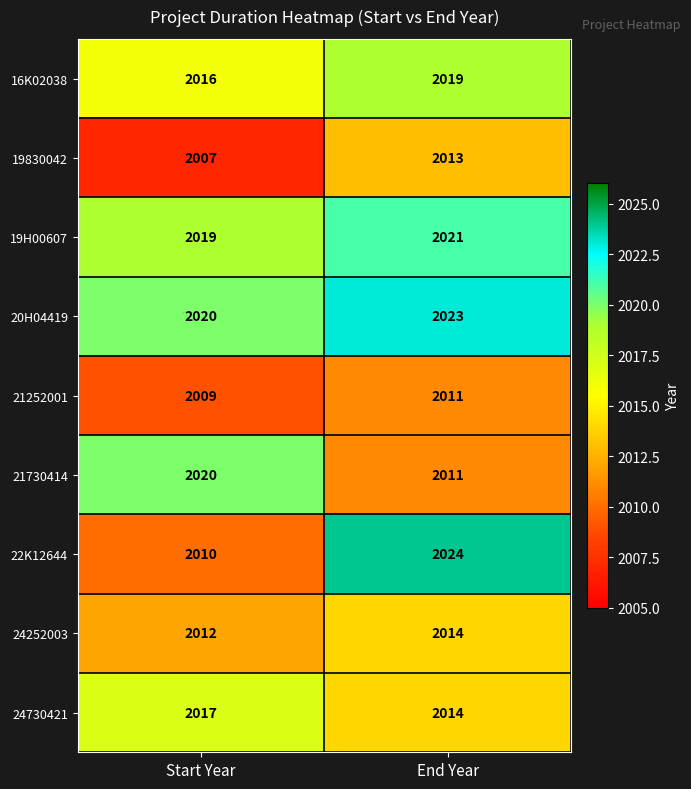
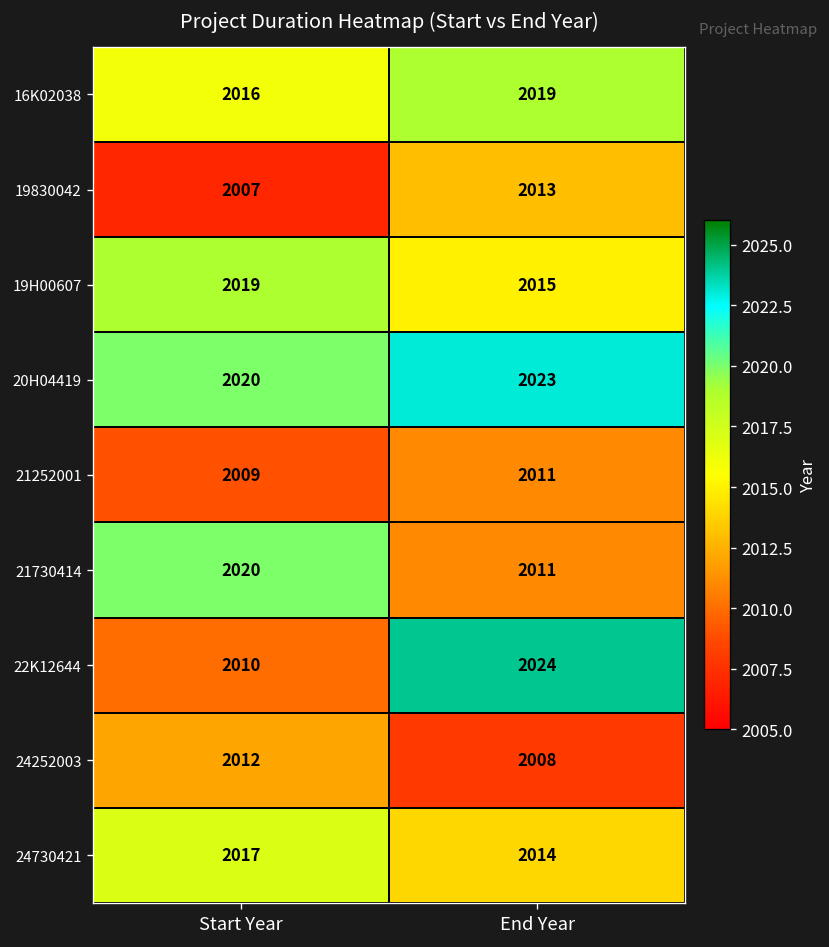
  {
    "16K02038": {
      "Start Year": 2016,
      "End Year": 2019
    },
    "19830042": {
      "Start Year": 2007,
      "End Year": 2013
    },
    "19H00607": {
      "Start Year": 2019,
-     "End Year": 2021
+     "End Year": 2015
    },
    "20H04419": {
      "Start Year": 2020,
      "End Year": 2023
    },
    "21252001": {
      "Start Year": 2009,
      "End Year": 2011
    },
    "21730414": {
      "Start Year": 2020,
      "End Year": 2011
    },
    "22K12644": {
      "Start Year": 2010,
      "End Year": 2024
    },
    "24252003": {
      "Start Year": 2012,
-     "End Year": 2014
+     "End Year": 2008
    },
    "24730421": {
      "Start Year": 2017,
      "End Year": 2014
    }
  }
